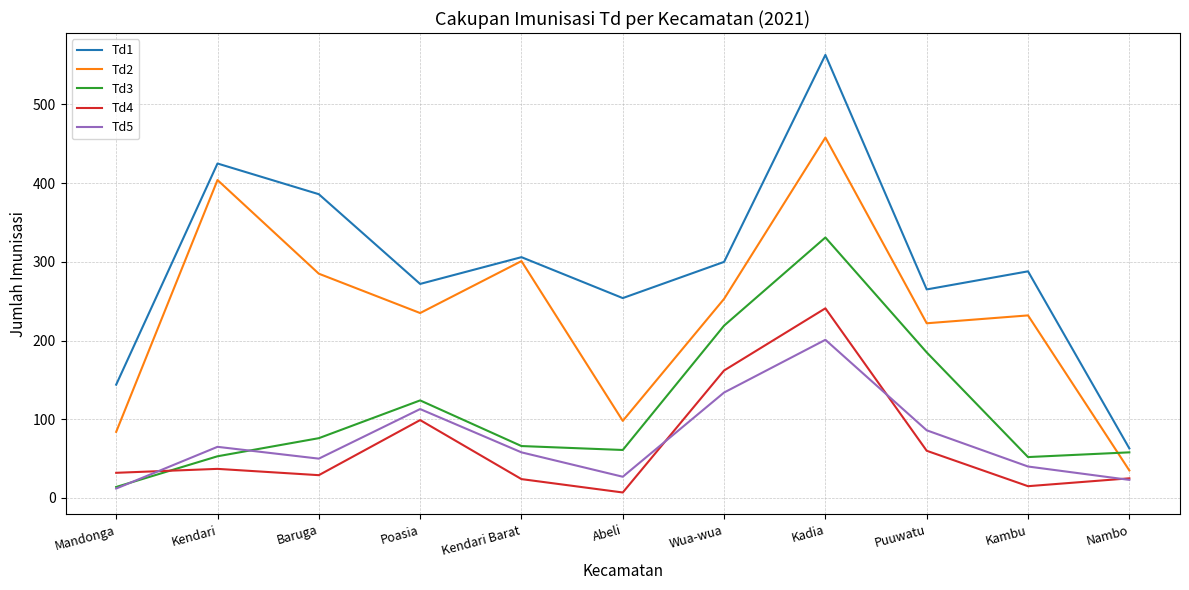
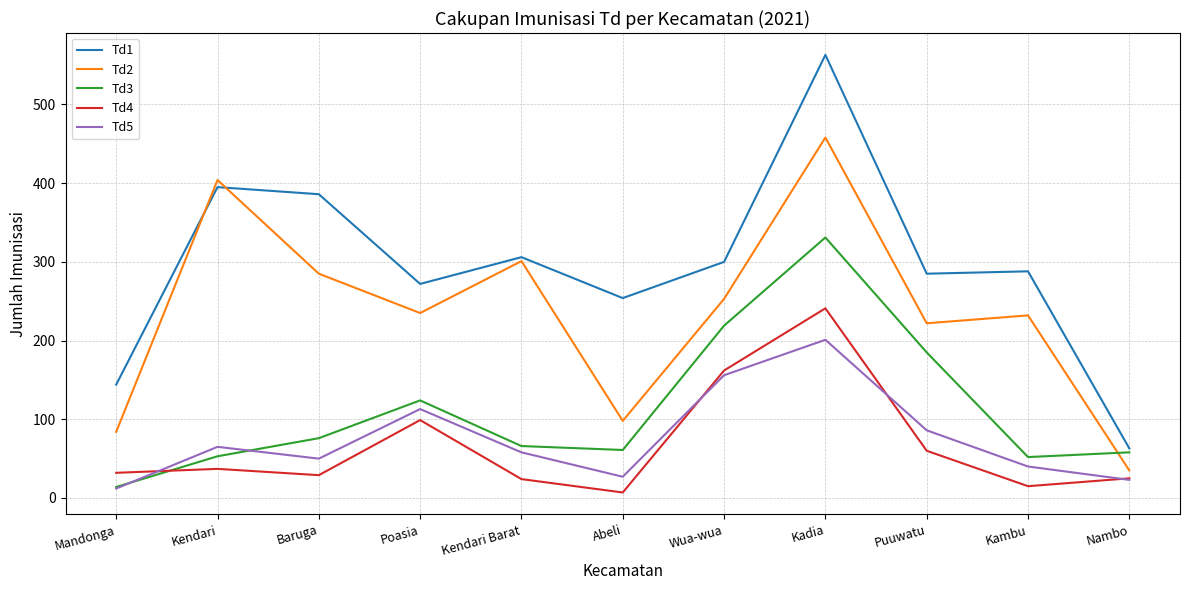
  {
    "Td1": {
      "Mandonga": 140,
-     "Kendari": 430,
+     "Kendari": 400,
      "Baruga": 390,
      "Poasia": 270,
      "Kendari Barat": 310,
      "Abeli": 250,
      "Wua-wua": 300,
      "Kadia": 560,
-     "Puuwatu": 270,
+     "Puuwatu": 290,
      "Kambu": 290,
      "Nambo": 60
    },
    "Td2": {
      "Mandonga": 80,
      "Kendari": 400,
      "Baruga": 290,
      "Poasia": 240,
      "Kendari Barat": 300,
      "Abeli": 100,
      "Wua-wua": 250,
      "Kadia": 460,
      "Puuwatu": 220,
      "Kambu": 230,
      "Nambo": 40
    },
    "Td3": {
      "Kendari": 50,
      "Baruga": 80,
      "Poasia": 120,
      "Kendari Barat": 70,
      "Abeli": 60,
      "Wua-wua": 220,
      "Kadia": 330,
      "Puuwatu": 190,
      "Kambu": 50,
      "Nambo": 60
    },
    "Td4": {
      "Mandonga": 30,
      "Kendari": 40,
      "Baruga": 30,
      "Poasia": 100,
      "Kendari Barat": 20,
      "Abeli": 10,
      "Wua-wua": 160,
      "Kadia": 240,
      "Puuwatu": 60,
      "Kambu": 20
    },
    "Td5": {
      "Kendari": 70,
      "Baruga": 50,
      "Poasia": 110,
      "Kendari Barat": 60,
      "Abeli": 30,
-     "Wua-wua": 130,
+     "Wua-wua": 160,
      "Kadia": 200,
      "Puuwatu": 90,
      "Kambu": 40
    }
  }
